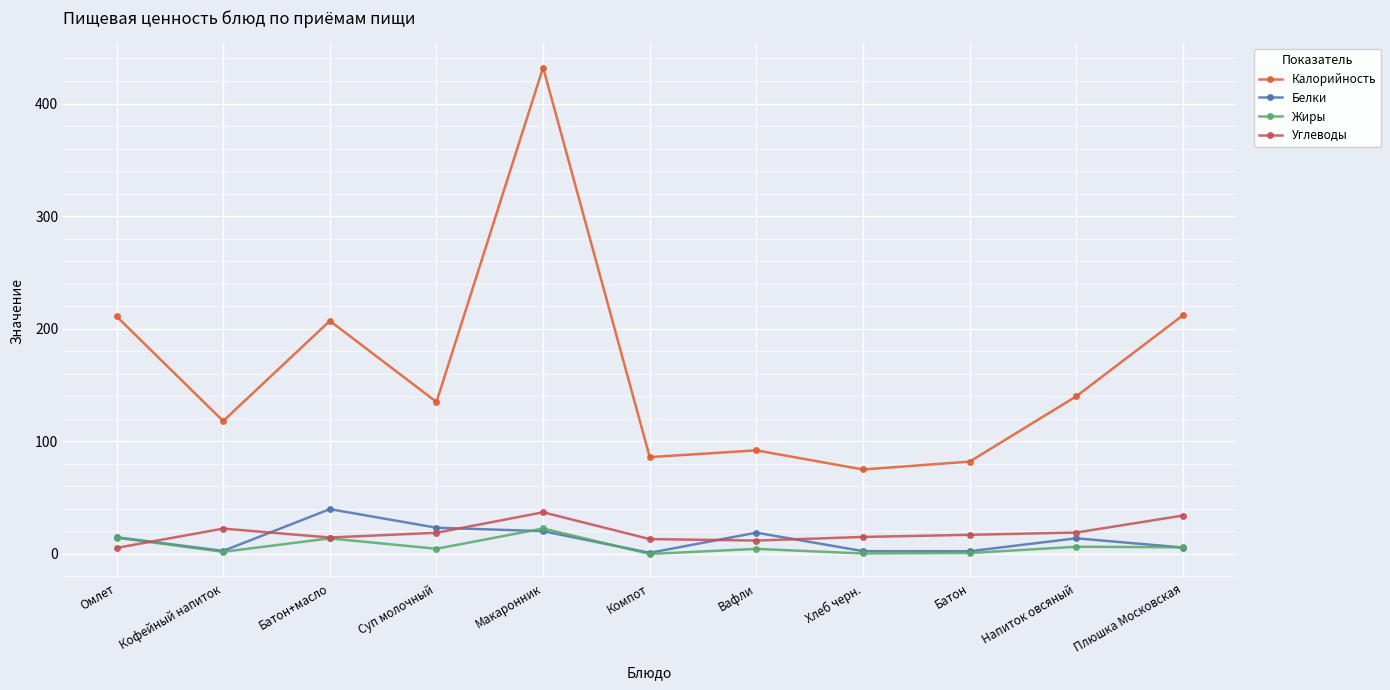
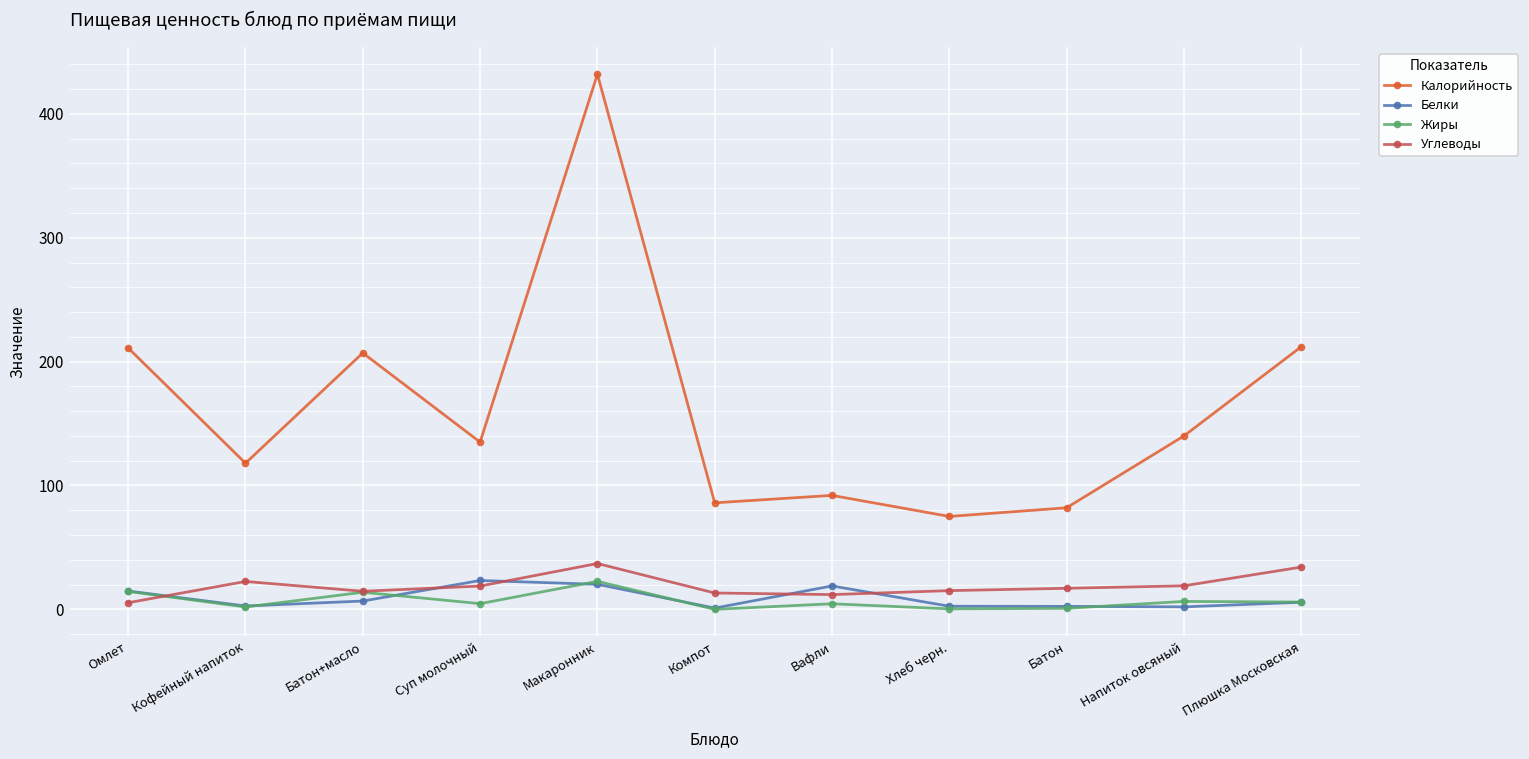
  {
    "Белки": {
-     "Батон+масло": 40,
+     "Батон+масло": 7,
      "Суп молочный": 23,
      "Макаронник": 20,
      "Вафли": 19,
-     "Напиток овсяный": 14
+     "Напиток овсяный": 2
    },
    "Жиры": {
      "Суп молочный": 5,
      "Макаронник": 23,
      "Вафли": 5,
      "Напиток овсяный": 6
    }
  }
